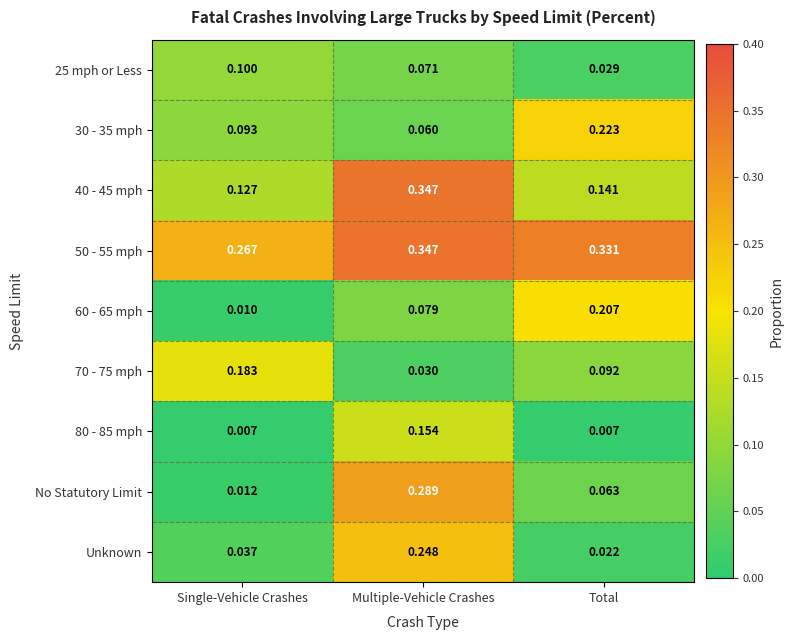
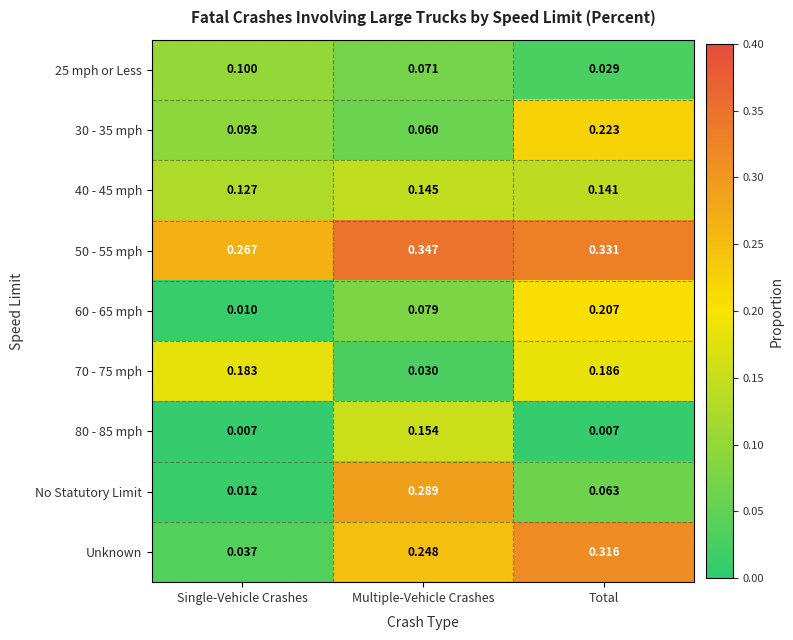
  {
    "25 mph or Less": {
      "Single-Vehicle Crashes": 0.100,
      "Multiple-Vehicle Crashes": 0.071,
      "Total": 0.029
    },
    "30 - 35 mph": {
      "Single-Vehicle Crashes": 0.093,
      "Multiple-Vehicle Crashes": 0.060,
      "Total": 0.223
    },
    "40 - 45 mph": {
      "Single-Vehicle Crashes": 0.127,
-     "Multiple-Vehicle Crashes": 0.347,
+     "Multiple-Vehicle Crashes": 0.145,
      "Total": 0.141
    },
    "50 - 55 mph": {
      "Single-Vehicle Crashes": 0.267,
      "Multiple-Vehicle Crashes": 0.347,
      "Total": 0.331
    },
    "60 - 65 mph": {
      "Single-Vehicle Crashes": 0.010,
      "Multiple-Vehicle Crashes": 0.079,
      "Total": 0.207
    },
    "70 - 75 mph": {
      "Single-Vehicle Crashes": 0.183,
      "Multiple-Vehicle Crashes": 0.030,
-     "Total": 0.092
+     "Total": 0.186
    },
    "80 - 85 mph": {
      "Single-Vehicle Crashes": 0.007,
      "Multiple-Vehicle Crashes": 0.154,
      "Total": 0.007
    },
    "No Statutory Limit": {
      "Single-Vehicle Crashes": 0.012,
      "Multiple-Vehicle Crashes": 0.289,
      "Total": 0.063
    },
    "Unknown": {
      "Single-Vehicle Crashes": 0.037,
      "Multiple-Vehicle Crashes": 0.248,
-     "Total": 0.022
+     "Total": 0.316
    }
  }
